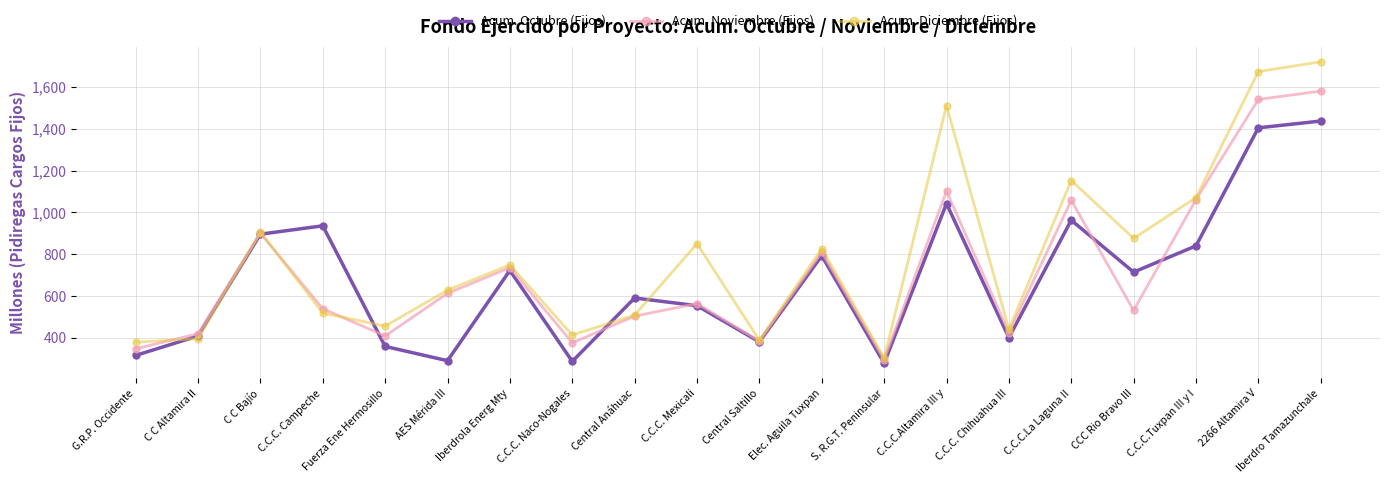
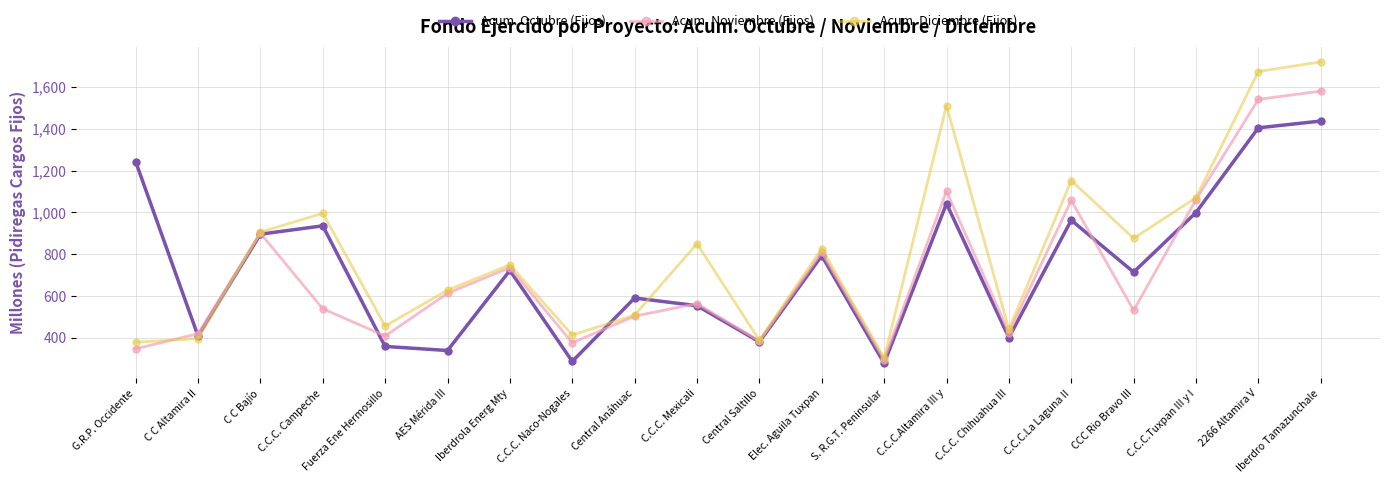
  {
    "Acum. Octubre (Fijos)": {
-     "G.R.P. Occidente": "320",
+     "G.R.P. Occidente": "1,240",
      "C.C.C. Campeche": "940",
      "Fuerza Ene Hermosillo": "360",
-     "AES Mérida III": "290",
+     "AES Mérida III": "340",
      "Iberdrola Energ Mty": "720",
      "C.C.C. Naco-Nogales": "290",
      "Central Anáhuac": "590",
      "Elec. Aguila Tuxpan": "790",
      "S. R.G.T. Peninsular": "280",
      "C.C.C.Altamira III y": "1,040",
      "C.C.C. Chihuahua III": "400",
      "C.C.C.La Laguna II": "960",
      "CCC Rio Bravo III": "710",
-     "C.C.C.Tuxpan III y I": "840",
+     "C.C.C.Tuxpan III y I": "1,000",
      "2266 Altamira V": "1,400",
      "Iberdro Tamazunchale": "1,440"
    },
    "Acum. Noviembre (Fijos)": {
      "G.R.P. Occidente": "350",
      "C.C.C. Campeche": "540",
      "Fuerza Ene Hermosillo": "410",
      "AES Mérida III": "610",
      "Iberdrola Energ Mty": "740",
      "C.C.C. Naco-Nogales": "380",
      "Elec. Aguila Tuxpan": "810",
      "C.C.C.Altamira III y": "1,100",
      "C.C.C. Chihuahua III": "420",
      "C.C.C.La Laguna II": "1,060",
      "CCC Rio Bravo III": "530",
      "2266 Altamira V": "1,540",
      "Iberdro Tamazunchale": "1,580"
    },
    "Acum. Diciembre (Fijos)": {
      "G.R.P. Occidente": "380",
      "C C Altamira II": "400",
-     "C.C.C. Campeche": "520",
+     "C.C.C. Campeche": "1,000",
      "Fuerza Ene Hermosillo": "460",
      "AES Mérida III": "630",
      "Iberdrola Energ Mty": "750",
      "C.C.C. Naco-Nogales": "410",
      "C.C.C. Mexicali": "850",
      "Elec. Aguila Tuxpan": "830",
      "C.C.C.Altamira III y": "1,510",
      "C.C.C. Chihuahua III": "440",
      "C.C.C.La Laguna II": "1,150",
      "CCC Rio Bravo III": "880",
      "2266 Altamira V": "1,670",
      "Iberdro Tamazunchale": "1,720"
    }
  }
